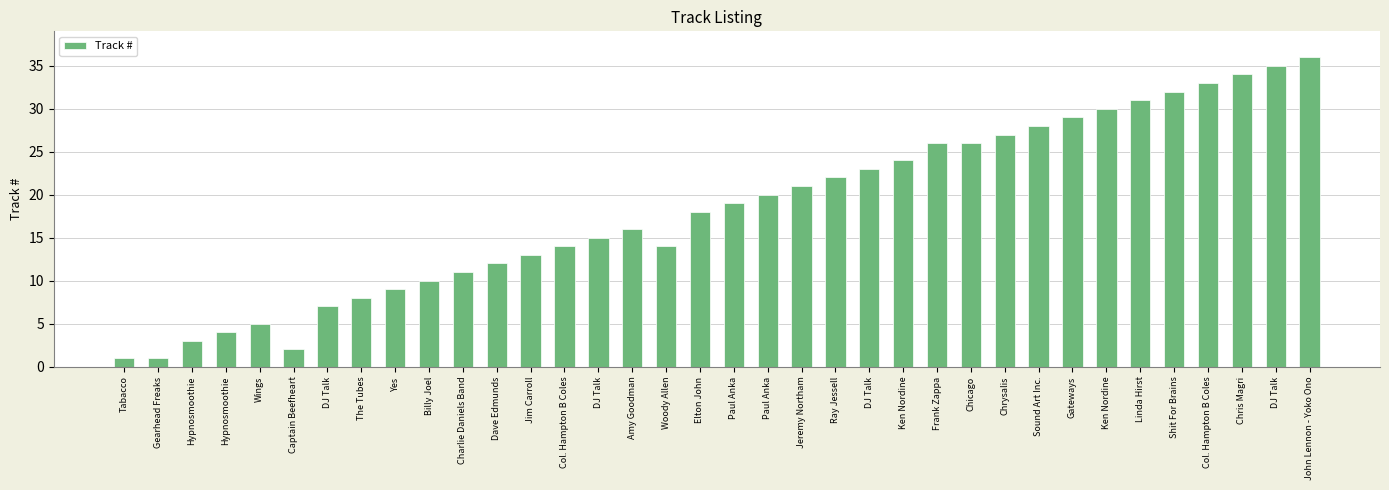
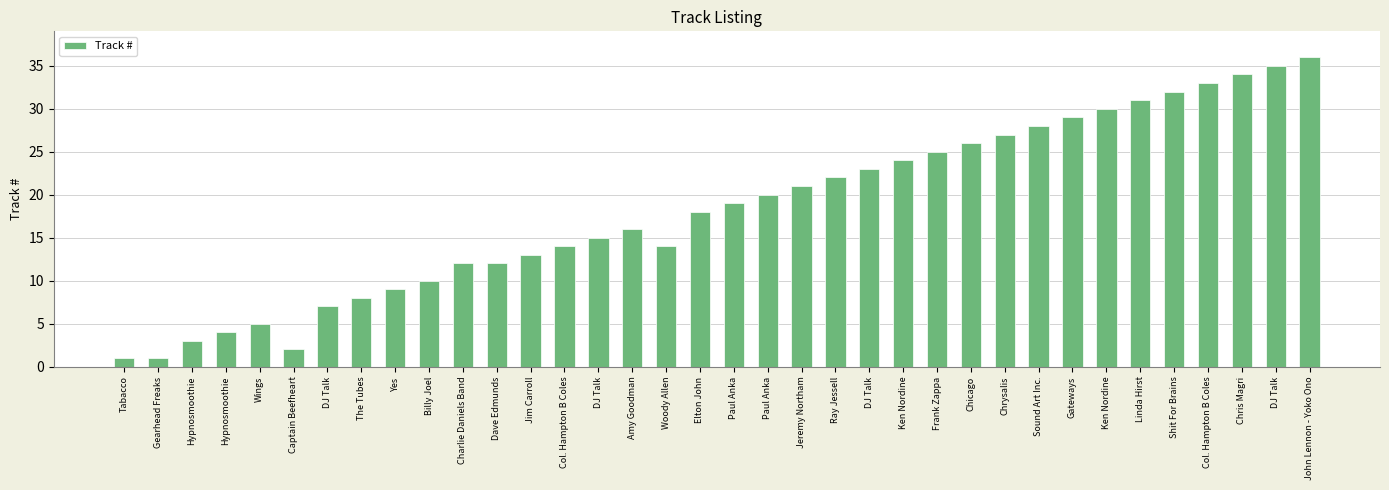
  {
    "Tabacco": 1,
    "Gearhead Freaks": 1,
    "Wings": 5,
    "Captain Beefheart": 2,
    "The Tubes": 8,
    "Yes": 9,
    "Billy Joel": 10,
-   "Charlie Daniels Band": 11,
+   "Charlie Daniels Band": 12,
    "Dave Edmunds": 12,
    "Jim Carroll": 13,
    "Amy Goodman": 16,
    "Woody Allen": 14,
    "Elton John": 18,
    "Jeremy Northam": 21,
    "Ray Jessell": 22,
-   "Frank Zappa": 26,
+   "Frank Zappa": 25,
    "Chicago": 26,
    "Chrysalis": 27,
    "Sound Art Inc.": 28,
    "Gateways": 29,
    "Linda Hirst": 31,
    "Shit For Brains": 32,
    "Chris Magri": 34,
    "John Lennon - Yoko Ono": 36
  }
